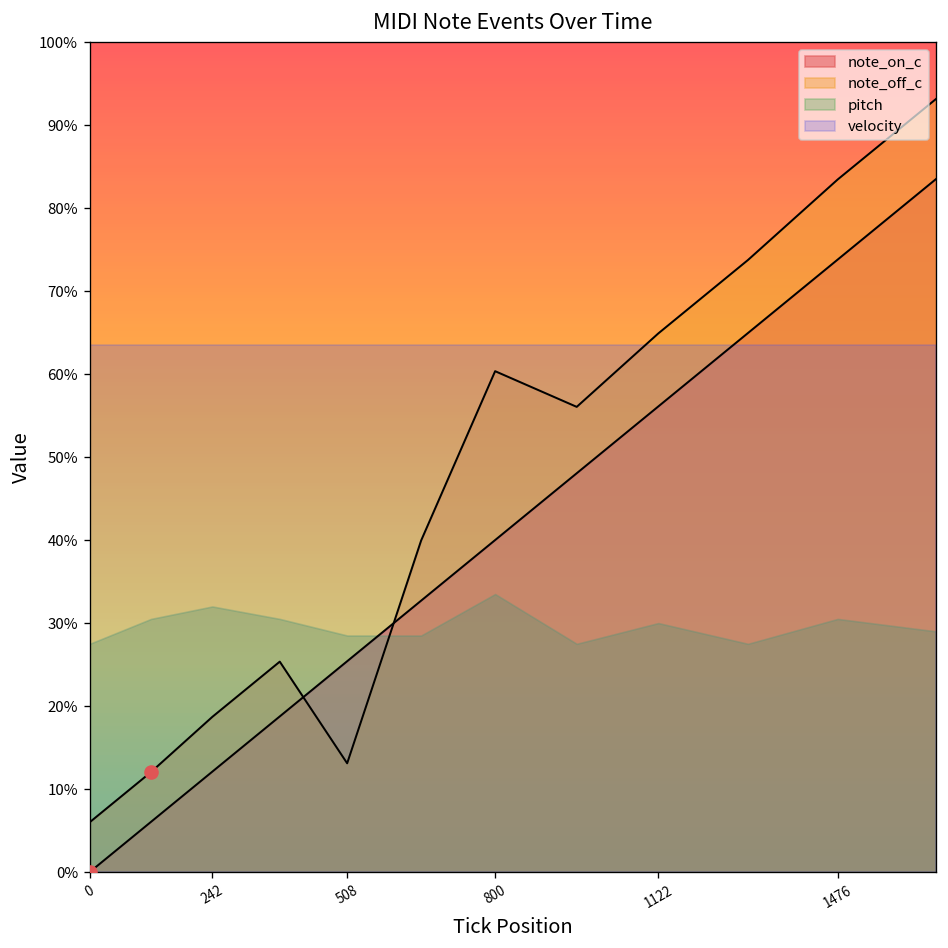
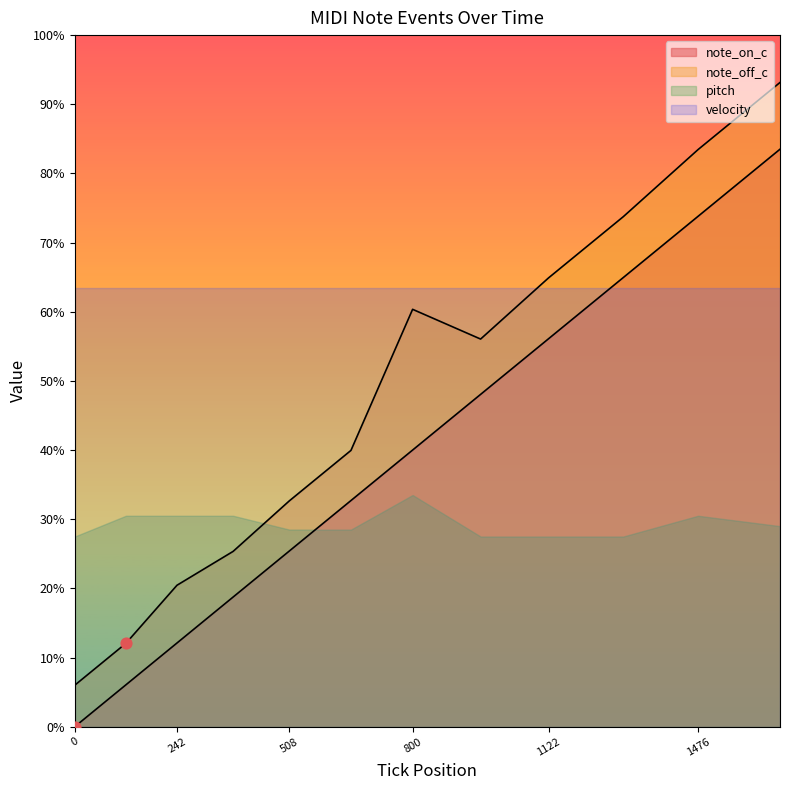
  {
    "note_off_c": {
      "0": "6%",
-     "242": "19%",
-     "508": "13%",
+     "242": "20%",
+     "508": "33%",
      "800": "60%",
      "1122": "65%",
      "1476": "83%"
    },
    "pitch": {
      "0": "28%",
-     "242": "32%",
+     "242": "31%",
      "508": "29%",
      "800": "34%",
-     "1122": "30%",
+     "1122": "28%",
      "1476": "31%"
    },
    "velocity": {
      "0": "64%",
      "242": "64%",
      "508": "64%",
      "800": "64%",
      "1122": "64%",
      "1476": "64%"
    }
  }
